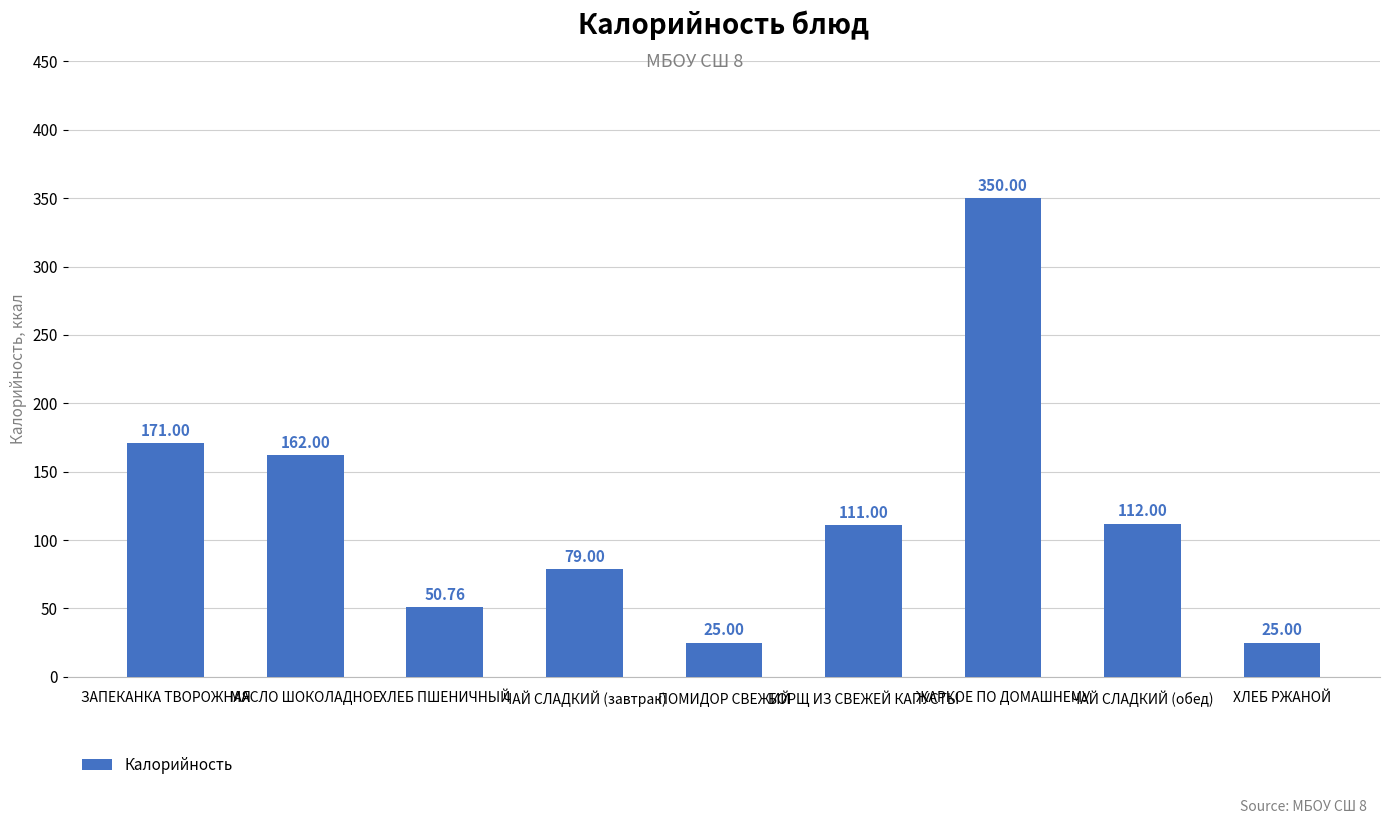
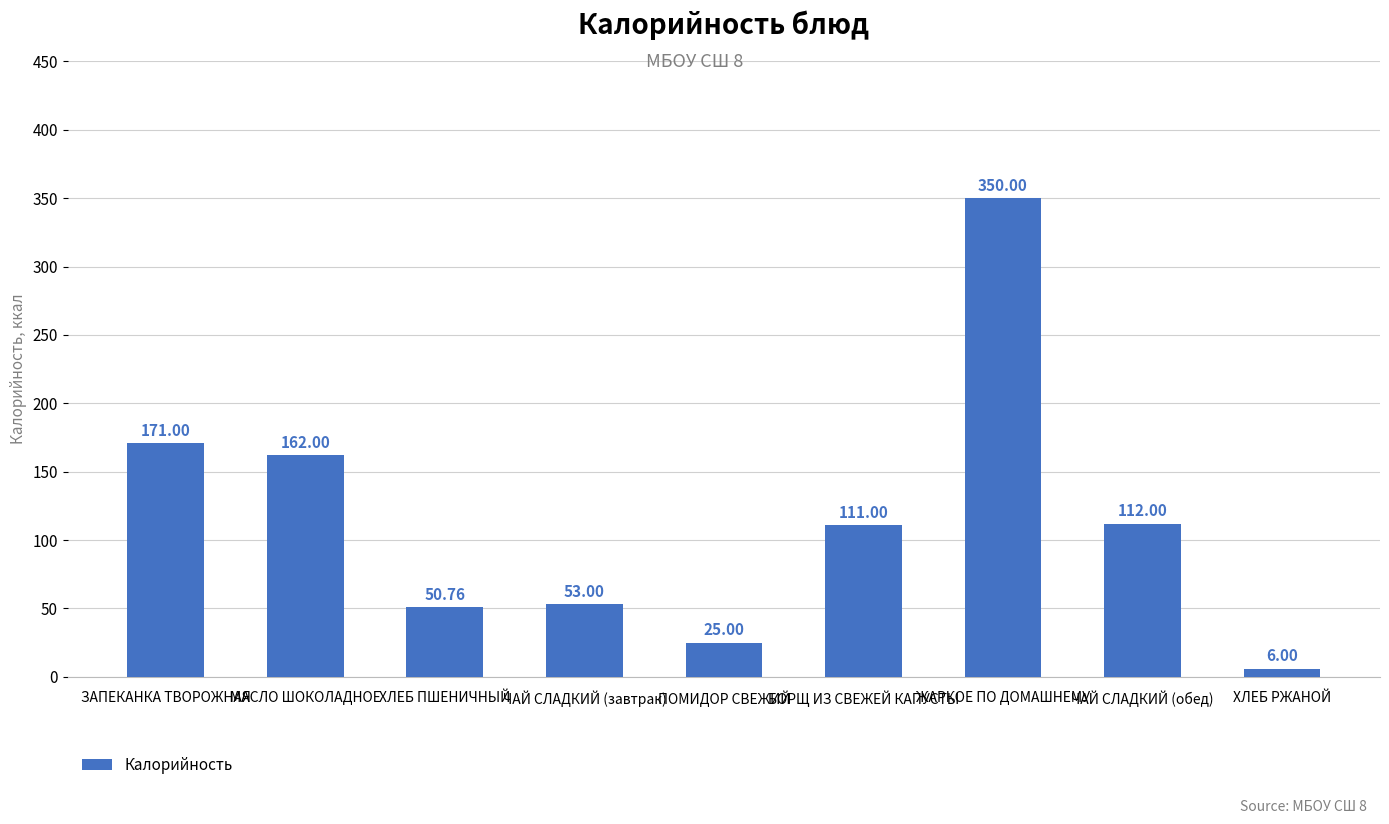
  {
    "ЗАПЕКАНКА ТВОРОЖНАЯ": 171.00,
    "МАСЛО ШОКОЛАДНОЕ": 162.00,
    "ХЛЕБ ПШЕНИЧНЫЙ": 50.76,
-   "ЧАЙ СЛАДКИЙ (завтрак)": 79.00,
+   "ЧАЙ СЛАДКИЙ (завтрак)": 53.00,
    "ЧАЙ СЛАДКИЙ (обед)": 112.00,
-   "ХЛЕБ РЖАНОЙ": 25.00
+   "ХЛЕБ РЖАНОЙ": 6.00
  }
